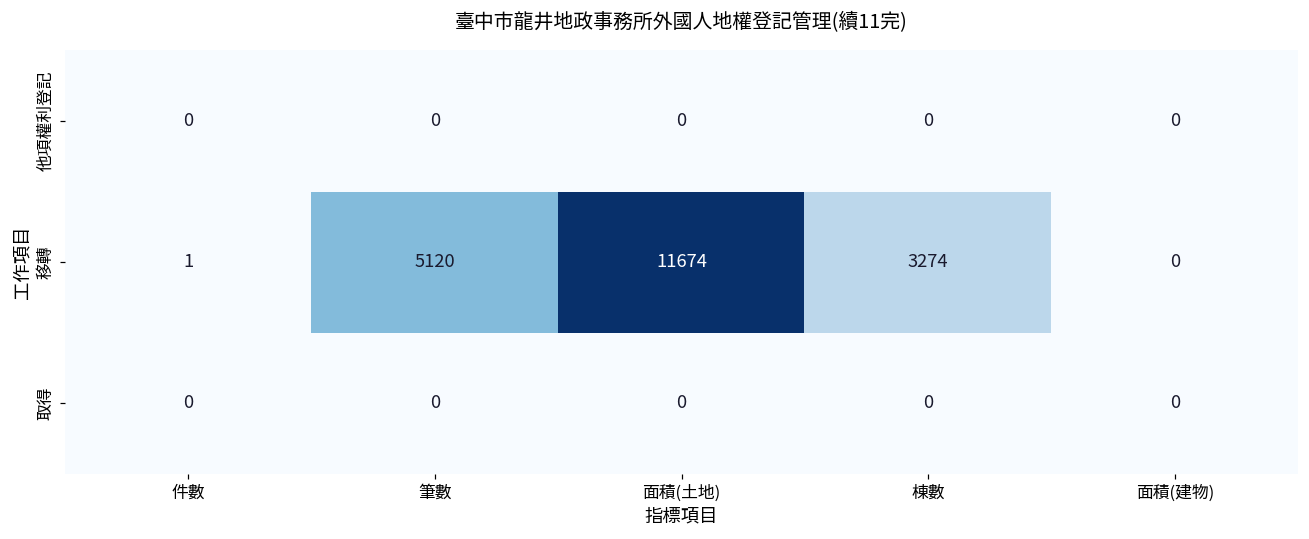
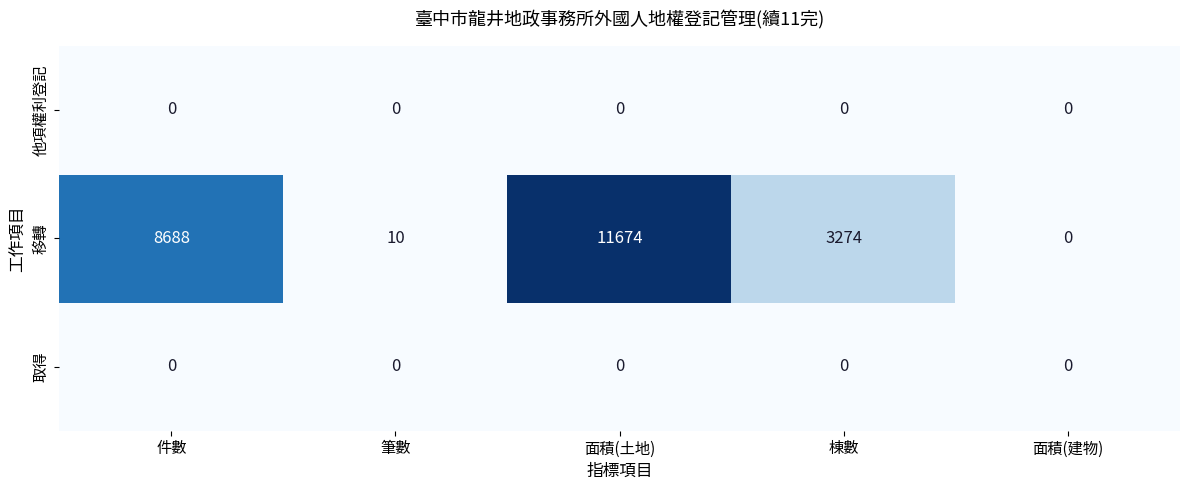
  {
    "他項權利登記": {
      "件數": 0,
      "筆數": 0,
      "面積(土地)": 0,
      "棟數": 0,
      "面積(建物)": 0
    },
    "移轉": {
-     "件數": 1,
-     "筆數": 5120,
+     "件數": 8688,
+     "筆數": 10,
      "面積(土地)": 11674,
      "棟數": 3274,
      "面積(建物)": 0
    },
    "取得": {
      "件數": 0,
      "筆數": 0,
      "面積(土地)": 0,
      "棟數": 0,
      "面積(建物)": 0
    }
  }
